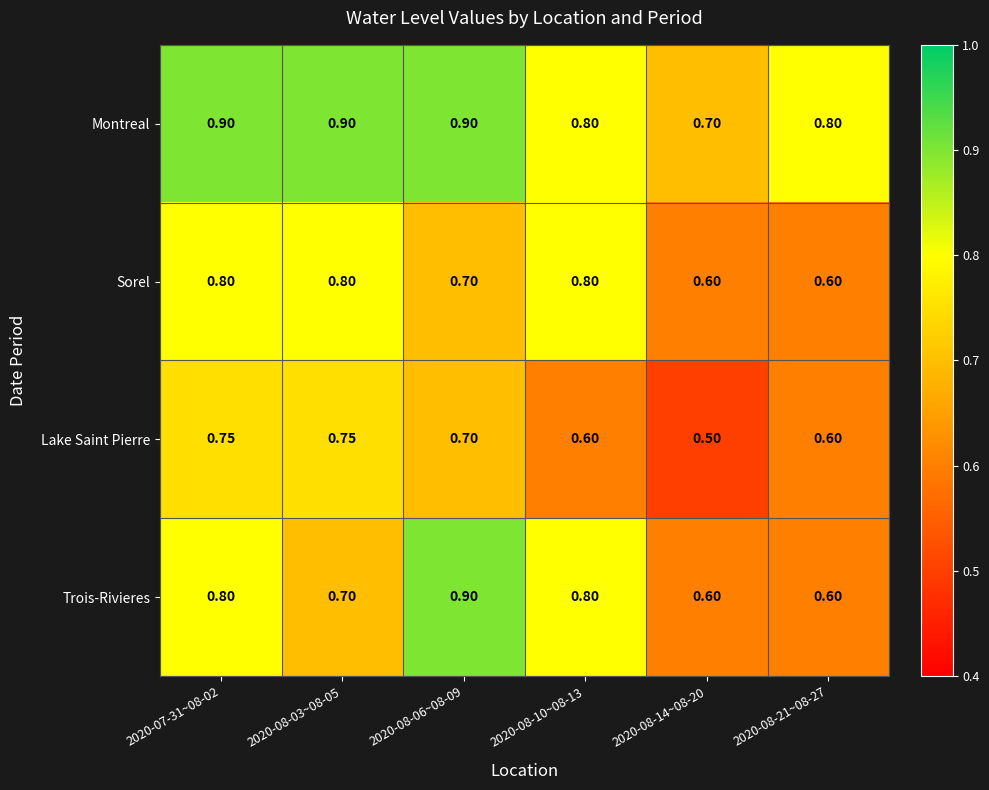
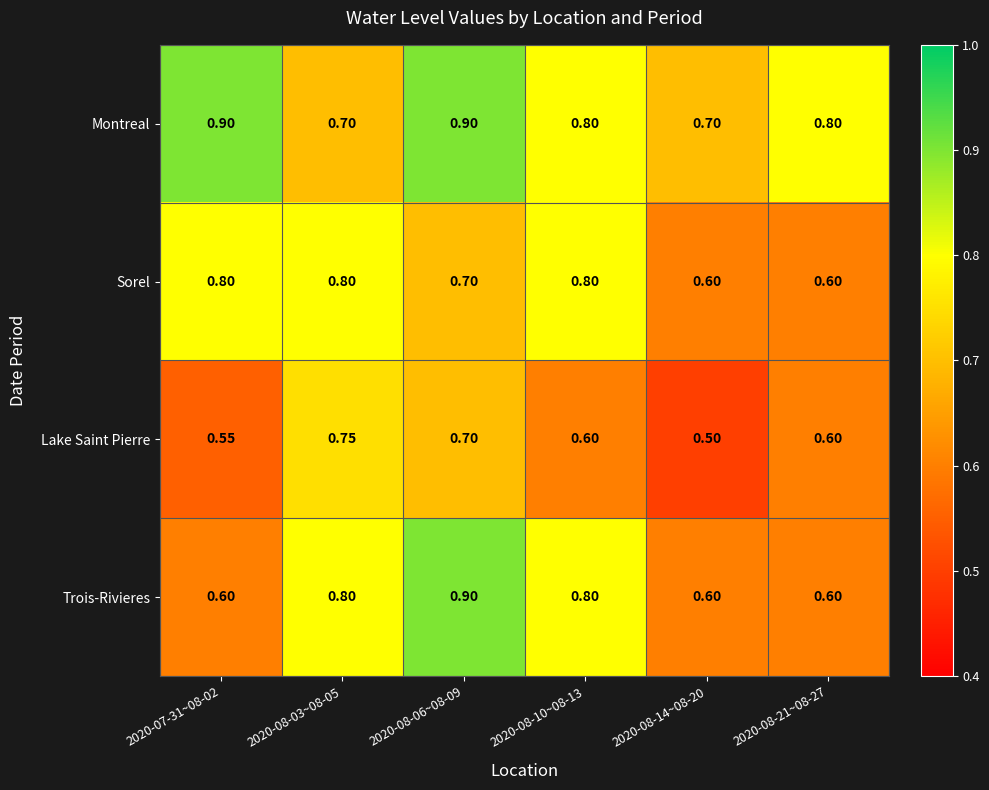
  {
    "Montreal": {
      "2020-07-31~08-02": 0.90,
-     "2020-08-03~08-05": 0.90,
+     "2020-08-03~08-05": 0.70,
      "2020-08-06~08-09": 0.90,
      "2020-08-10~08-13": 0.80,
      "2020-08-14~08-20": 0.70,
      "2020-08-21~08-27": 0.80
    },
    "Sorel": {
      "2020-07-31~08-02": 0.80,
      "2020-08-03~08-05": 0.80,
      "2020-08-06~08-09": 0.70,
      "2020-08-10~08-13": 0.80,
      "2020-08-14~08-20": 0.60,
      "2020-08-21~08-27": 0.60
    },
    "Lake Saint Pierre": {
-     "2020-07-31~08-02": 0.75,
+     "2020-07-31~08-02": 0.55,
      "2020-08-03~08-05": 0.75,
      "2020-08-06~08-09": 0.70,
      "2020-08-10~08-13": 0.60,
      "2020-08-14~08-20": 0.50,
      "2020-08-21~08-27": 0.60
    },
    "Trois-Rivieres": {
-     "2020-07-31~08-02": 0.80,
-     "2020-08-03~08-05": 0.70,
+     "2020-07-31~08-02": 0.60,
+     "2020-08-03~08-05": 0.80,
      "2020-08-06~08-09": 0.90,
      "2020-08-10~08-13": 0.80,
      "2020-08-14~08-20": 0.60,
      "2020-08-21~08-27": 0.60
    }
  }
